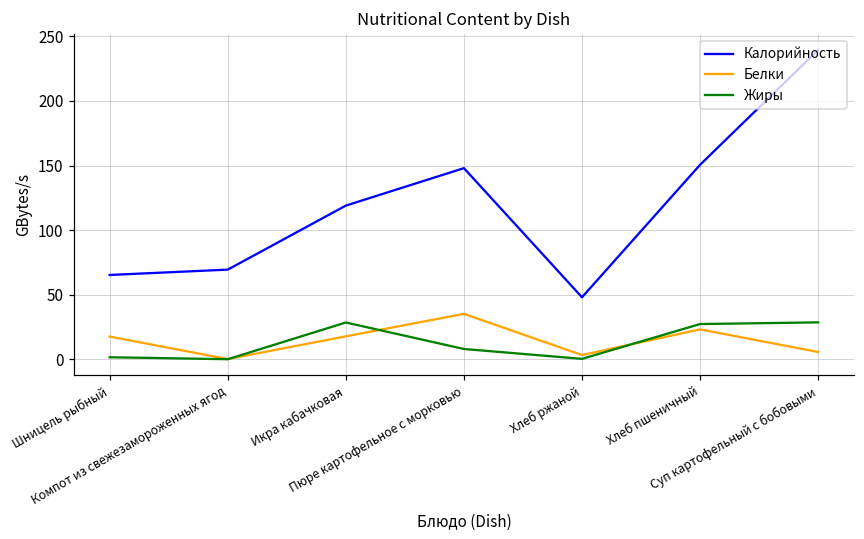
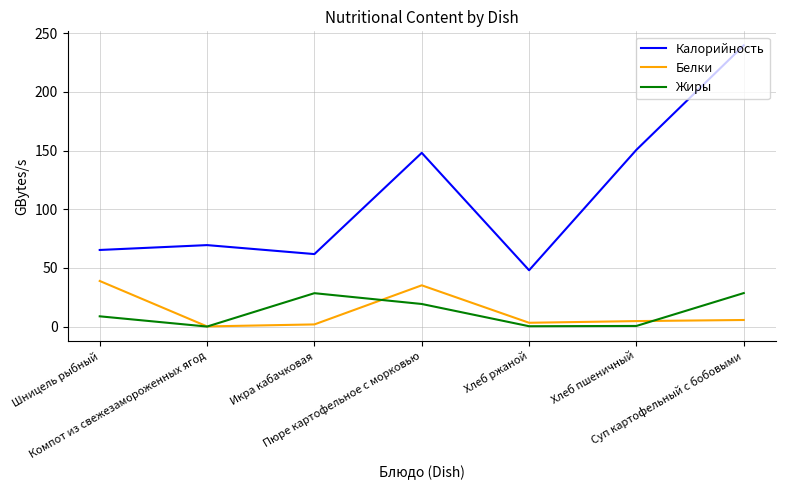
  {
    "Калорийность": {
      "Шницель рыбный": 65,
      "Компот из свежезамороженных ягод": 69,
-     "Икра кабачковая": 119,
+     "Икра кабачковая": 62,
      "Пюре картофельное с морковью": 148,
      "Хлеб ржаной": 48,
      "Хлеб пшеничный": 151
    },
    "Белки": {
-     "Шницель рыбный": 18,
-     "Икра кабачковая": 18,
+     "Шницель рыбный": 39,
+     "Икра кабачковая": 2,
      "Пюре картофельное с морковью": 35,
      "Хлеб ржаной": 3,
-     "Хлеб пшеничный": 23,
+     "Хлеб пшеничный": 5,
      "Суп картофельный с бобовыми": 6
    },
    "Жиры": {
-     "Шницель рыбный": 2,
+     "Шницель рыбный": 9,
      "Икра кабачковая": 29,
-     "Пюре картофельное с морковью": 8,
+     "Пюре картофельное с морковью": 19,
      "Хлеб ржаной": 0,
-     "Хлеб пшеничный": 27,
+     "Хлеб пшеничный": 1,
      "Суп картофельный с бобовыми": 29
    }
  }
